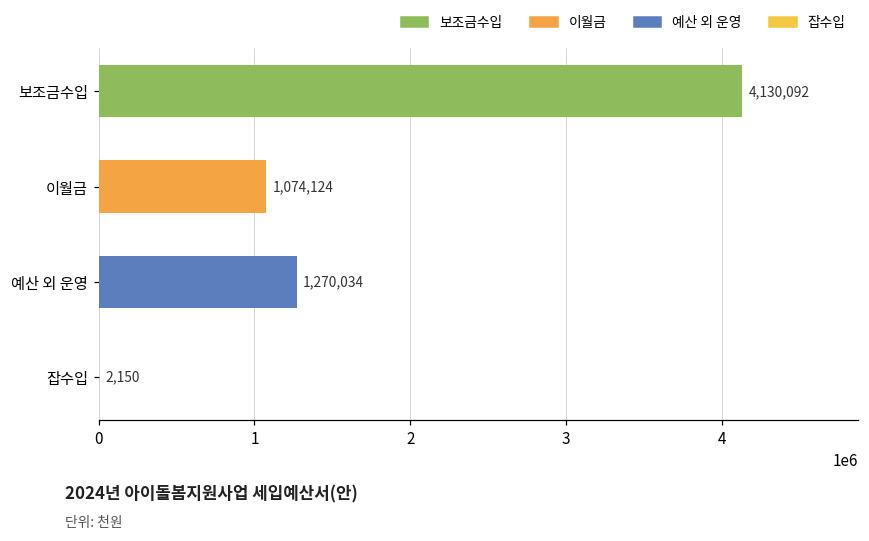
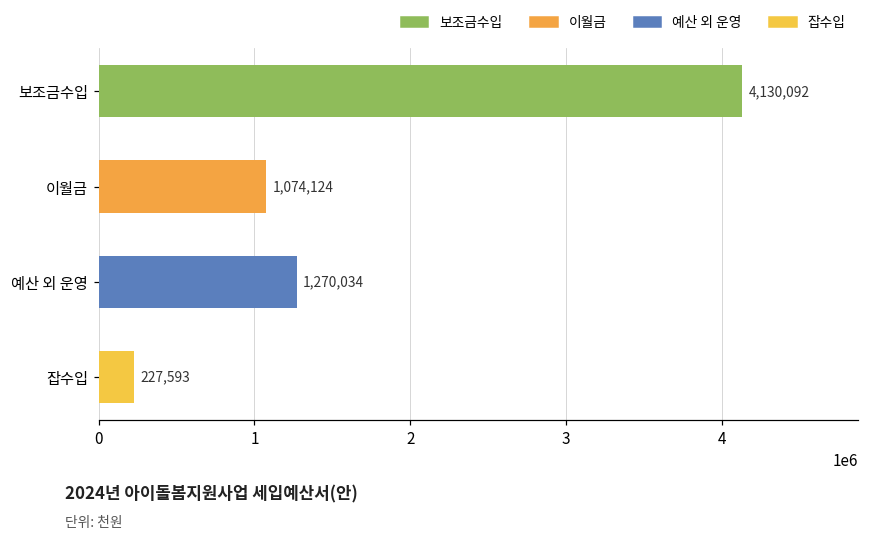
  {
    "보조금수입": "4,130,092",
    "이월금": "1,074,124",
    "예산 외 운영": "1,270,034",
-   "잡수입": "2,150"
+   "잡수입": "227,593"
  }
